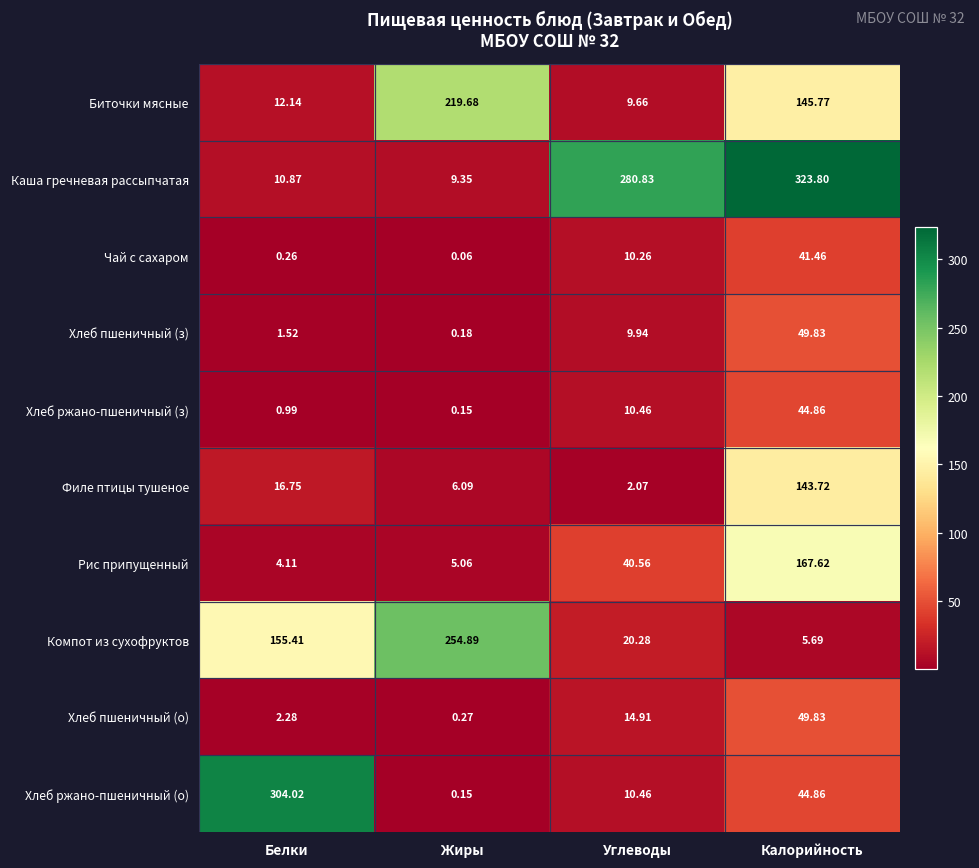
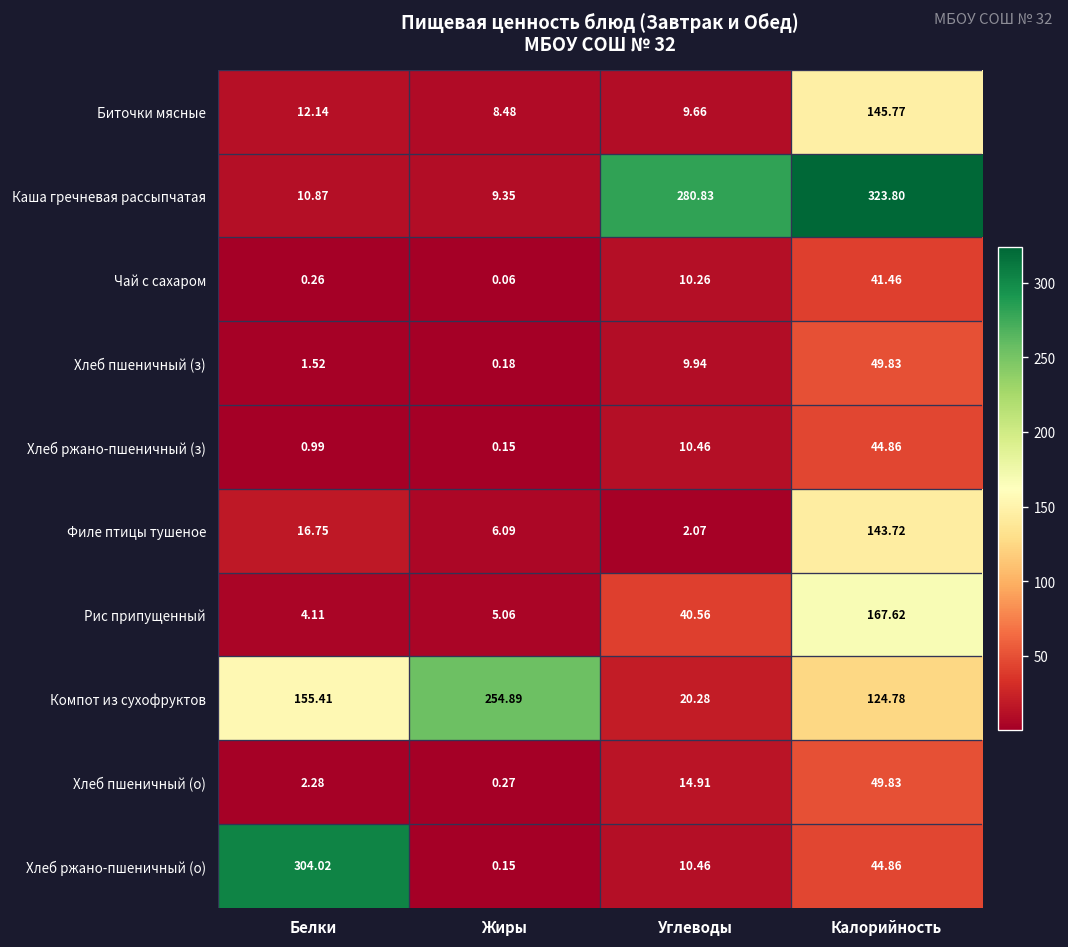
  {
    "Биточки мясные": {
      "Белки": 12.14,
-     "Жиры": 219.68,
+     "Жиры": 8.48,
      "Углеводы": 9.66,
      "Калорийность": 145.77
    },
    "Каша гречневая рассыпчатая": {
      "Белки": 10.87,
      "Жиры": 9.35,
      "Углеводы": 280.83,
      "Калорийность": 323.80
    },
    "Чай с сахаром": {
      "Белки": 0.26,
      "Жиры": 0.06,
      "Углеводы": 10.26,
      "Калорийность": 41.46
    },
    "Хлеб пшеничный (з)": {
      "Белки": 1.52,
      "Жиры": 0.18,
      "Углеводы": 9.94,
      "Калорийность": 49.83
    },
    "Хлеб ржано-пшеничный (з)": {
      "Белки": 0.99,
      "Жиры": 0.15,
      "Углеводы": 10.46,
      "Калорийность": 44.86
    },
    "Филе птицы тушеное": {
      "Белки": 16.75,
      "Жиры": 6.09,
      "Углеводы": 2.07,
      "Калорийность": 143.72
    },
    "Рис припущенный": {
      "Белки": 4.11,
      "Жиры": 5.06,
      "Углеводы": 40.56,
      "Калорийность": 167.62
    },
    "Компот из сухофруктов": {
      "Белки": 155.41,
      "Жиры": 254.89,
      "Углеводы": 20.28,
-     "Калорийность": 5.69
+     "Калорийность": 124.78
    },
    "Хлеб пшеничный (о)": {
      "Белки": 2.28,
      "Жиры": 0.27,
      "Углеводы": 14.91,
      "Калорийность": 49.83
    },
    "Хлеб ржано-пшеничный (о)": {
      "Белки": 304.02,
      "Жиры": 0.15,
      "Углеводы": 10.46,
      "Калорийность": 44.86
    }
  }
